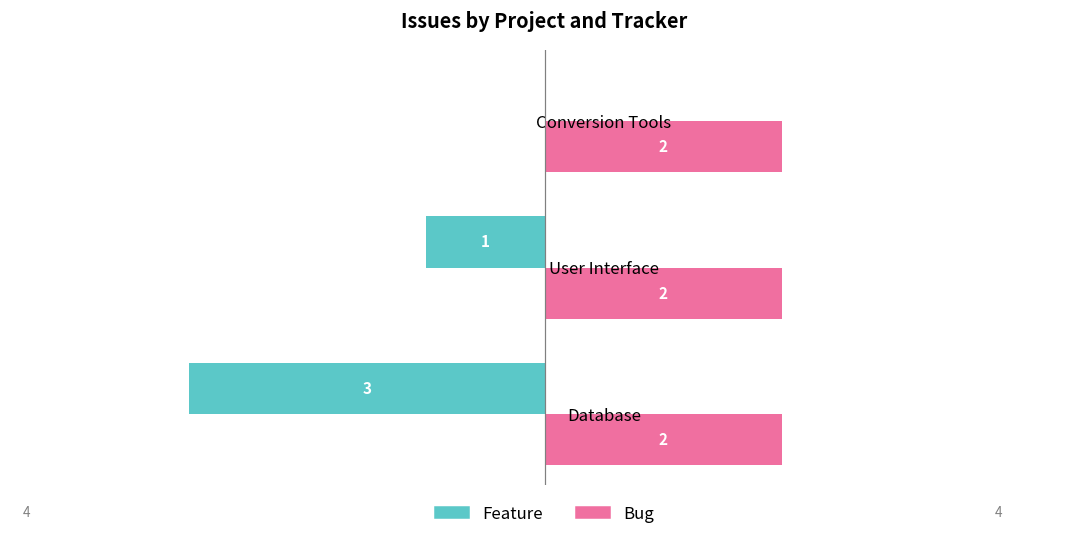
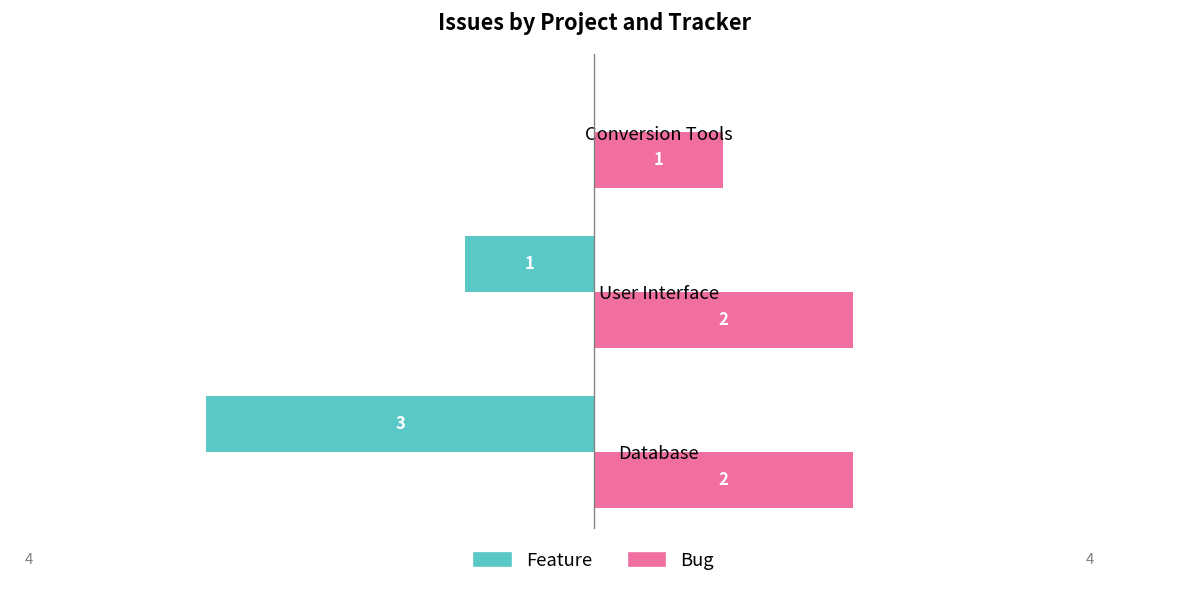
  {
    "Bug": {
-     "Conversion Tools": 2,
+     "Conversion Tools": 1,
      "User Interface": 2,
      "Database": 2
    }
  }
